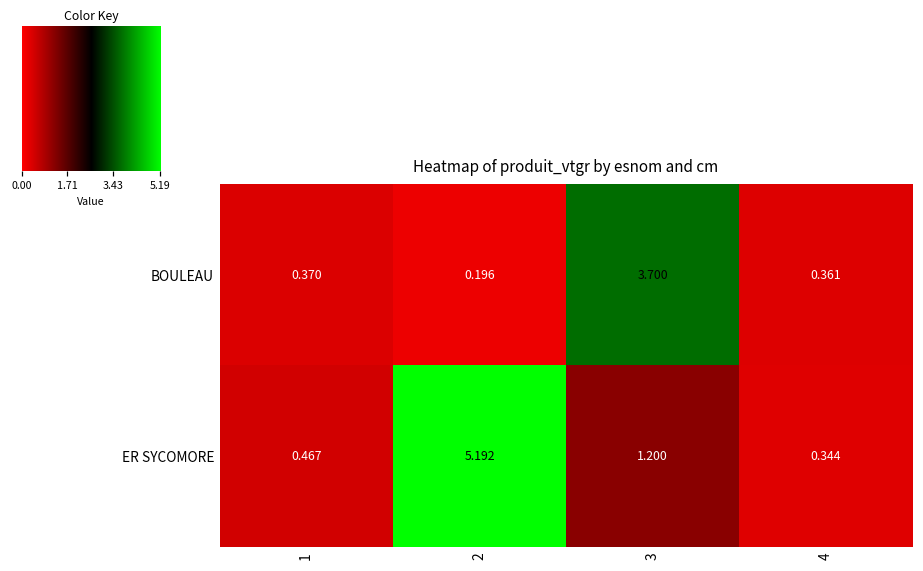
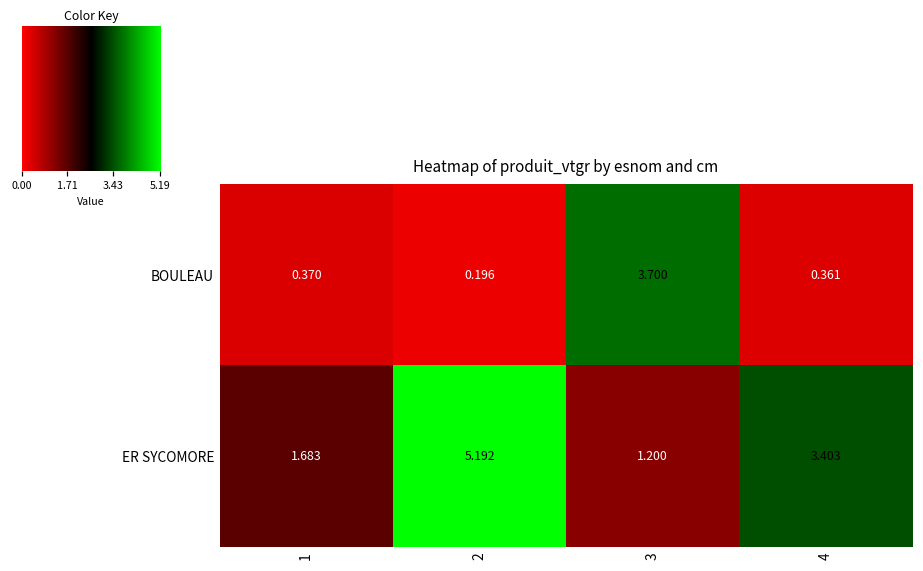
  {
    "BOULEAU": {
      "1": 0.370,
      "2": 0.196,
      "3": 3.700,
      "4": 0.361
    },
    "ER SYCOMORE": {
-     "1": 0.467,
+     "1": 1.683,
      "2": 5.192,
      "3": 1.200,
-     "4": 0.344
+     "4": 3.403
    }
  }
